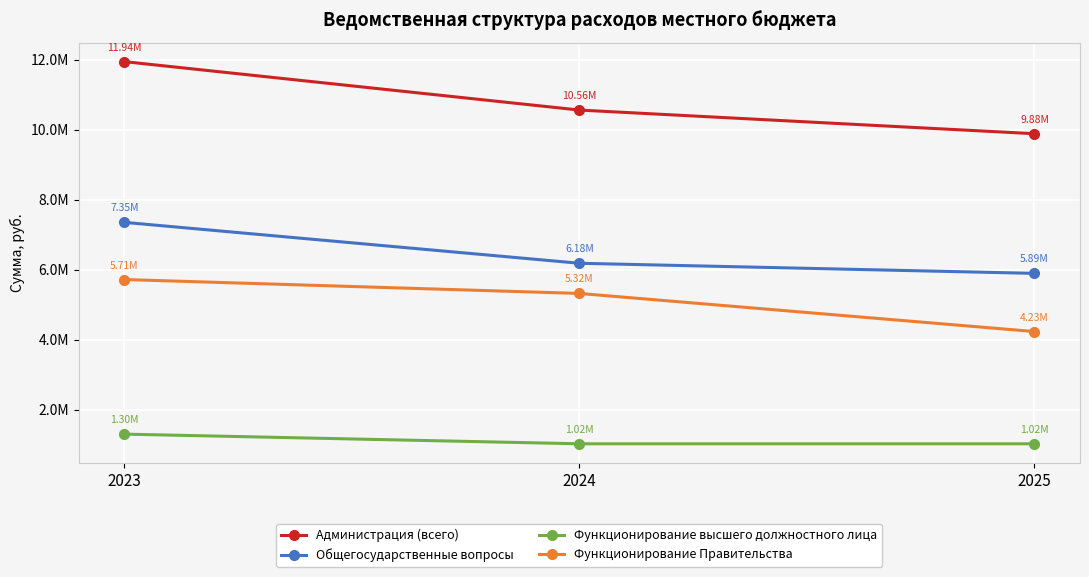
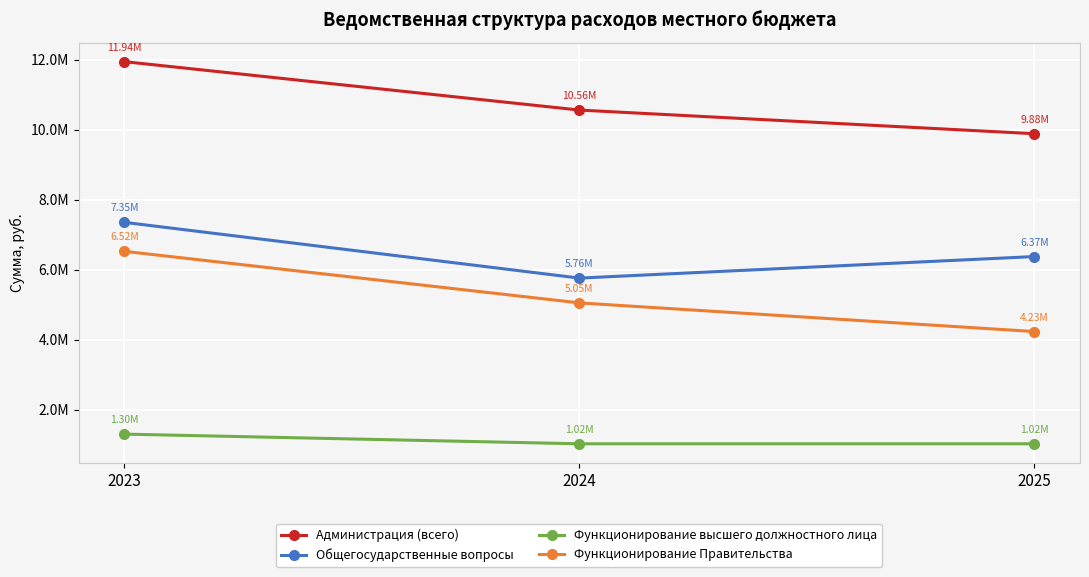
  {
    "Общегосударственные вопросы": {
-     "2024": "6.18М",
-     "2025": "5.89М"
+     "2024": "5.76М",
+     "2025": "6.37М"
    },
    "Функционирование Правительства": {
-     "2023": "5.71М",
-     "2024": "5.32М"
+     "2023": "6.52М",
+     "2024": "5.05М"
    }
  }
